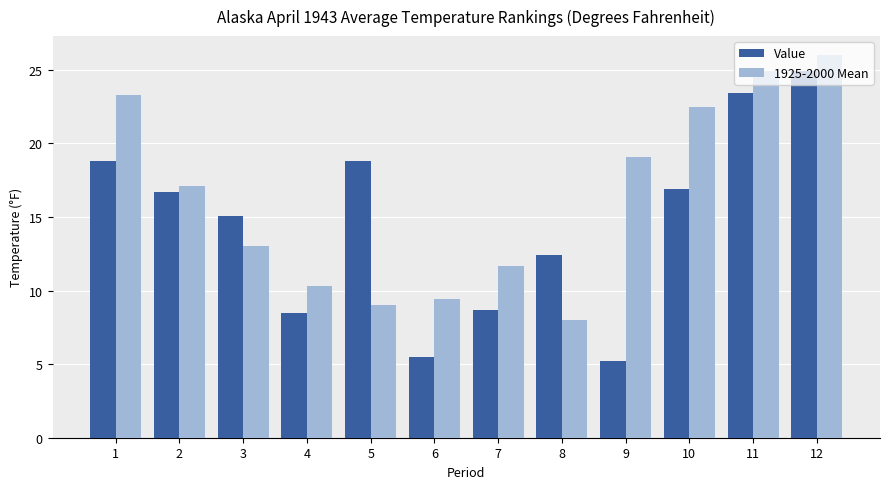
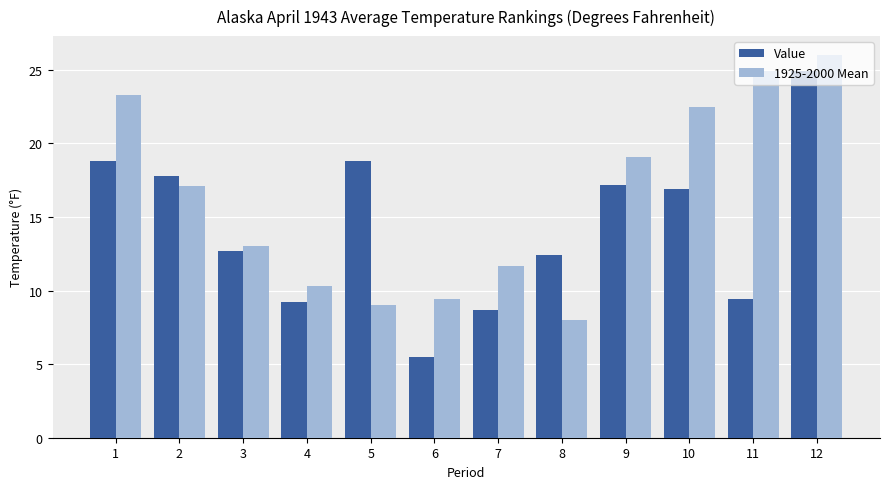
  {
    "Value": {
      "1": 18.8,
-     "2": 16.7,
-     "3": 15.1,
-     "4": 8.5,
+     "2": 17.8,
+     "3": 12.7,
+     "4": 9.2,
      "5": 18.8,
      "6": 5.5,
      "7": 8.7,
      "8": 12.4,
-     "9": 5.2,
+     "9": 17.2,
      "10": 16.9,
-     "11": 23.4
+     "11": 9.4
    },
    "1925-2000 Mean": {
      "1": 23.3,
      "2": 17.1,
      "3": 13.0,
      "4": 10.3,
      "5": 9.0,
      "6": 9.4,
      "7": 11.7,
      "8": 8.0,
      "9": 19.1,
      "10": 22.5
    }
  }
